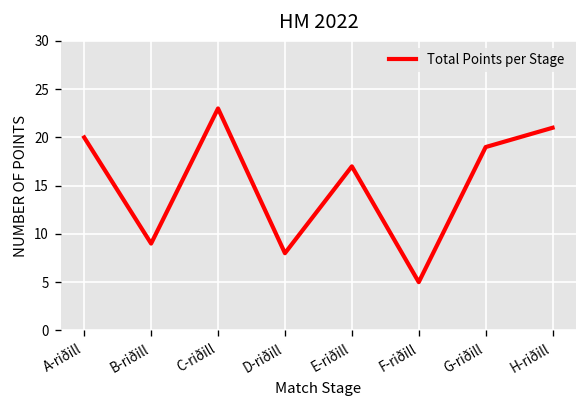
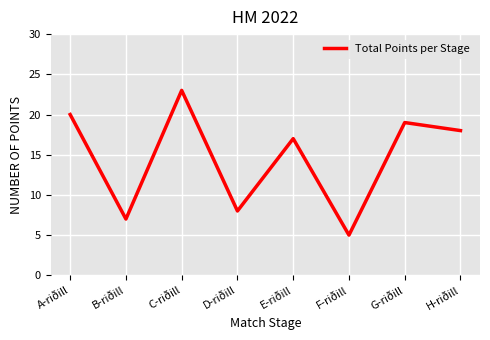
  {
    "A-riðill": 20,
-   "B-riðill": 9,
+   "B-riðill": 7,
    "C-riðill": 23,
    "D-riðill": 8,
    "E-riðill": 17,
    "F-riðill": 5,
    "G-riðill": 19,
-   "H-riðill": 21
+   "H-riðill": 18
  }
